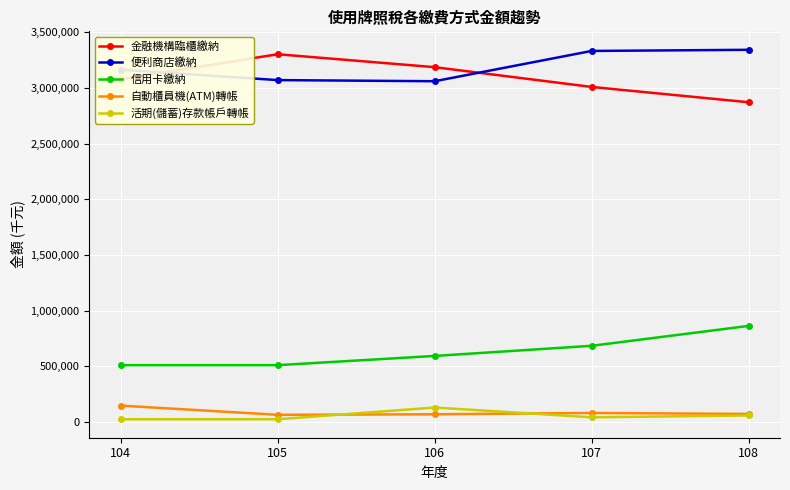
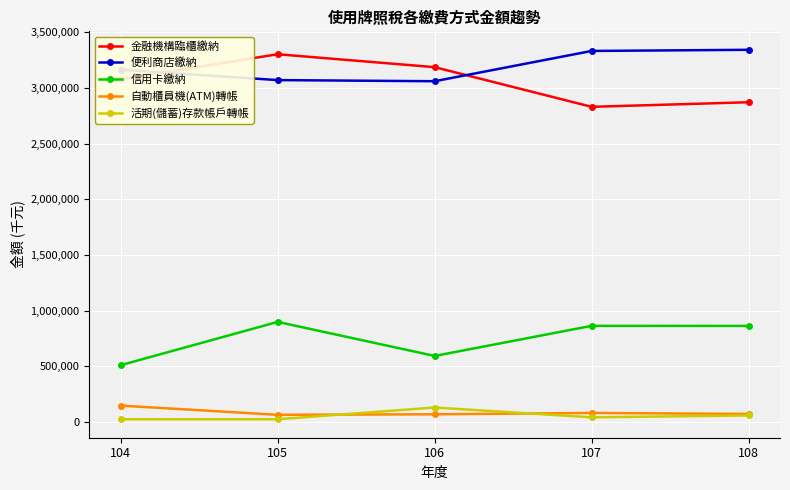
  {
    "金融機構臨櫃繳納": {
      "105": "3,300,000",
      "106": "3,190,000",
-     "107": "3,010,000",
+     "107": "2,830,000",
      "108": "2,870,000"
    },
    "便利商店繳納": {
      "105": "3,070,000",
      "106": "3,060,000",
      "107": "3,330,000",
      "108": "3,340,000"
    },
    "信用卡繳納": {
      "104": "510,000",
-     "105": "510,000",
+     "105": "900,000",
      "106": "590,000",
-     "107": "690,000",
+     "107": "860,000",
      "108": "860,000"
    },
    "自動櫃員機(ATM)轉帳": {
      "104": "150,000",
      "105": "70,000",
      "106": "70,000",
      "107": "80,000"
    },
    "活期(儲蓄)存款帳戶轉帳": {
      "104": "30,000",
      "105": "30,000",
      "106": "130,000",
      "107": "40,000"
    }
  }
